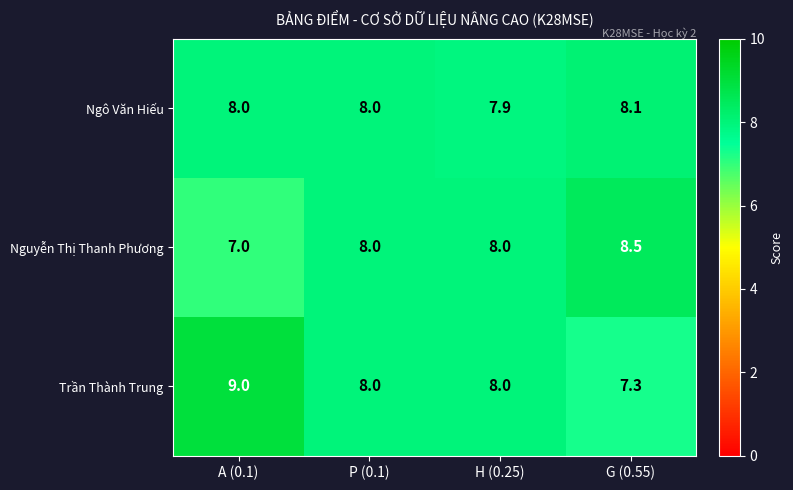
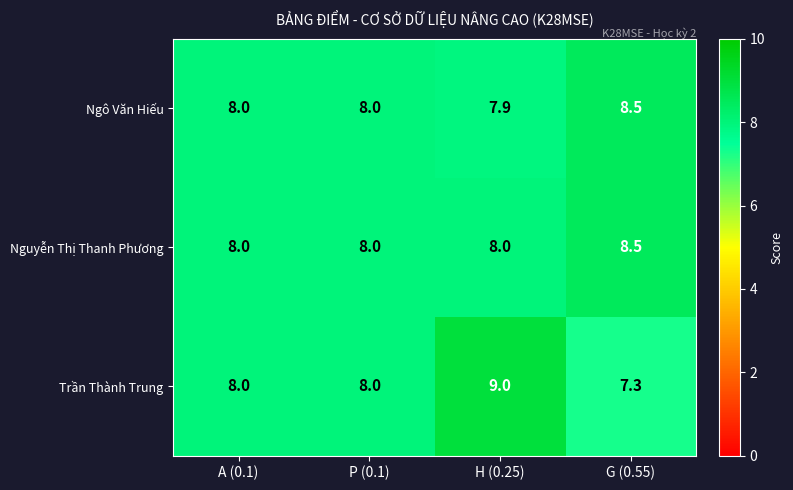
  {
    "Ngô Văn Hiếu": {
      "A (0.1)": 8.0,
      "P (0.1)": 8.0,
      "H (0.25)": 7.9,
-     "G (0.55)": 8.1
+     "G (0.55)": 8.5
    },
    "Nguyễn Thị Thanh Phương": {
-     "A (0.1)": 7.0,
+     "A (0.1)": 8.0,
      "P (0.1)": 8.0,
      "H (0.25)": 8.0,
      "G (0.55)": 8.5
    },
    "Trần Thành Trung": {
-     "A (0.1)": 9.0,
+     "A (0.1)": 8.0,
      "P (0.1)": 8.0,
-     "H (0.25)": 8.0,
+     "H (0.25)": 9.0,
      "G (0.55)": 7.3
    }
  }
